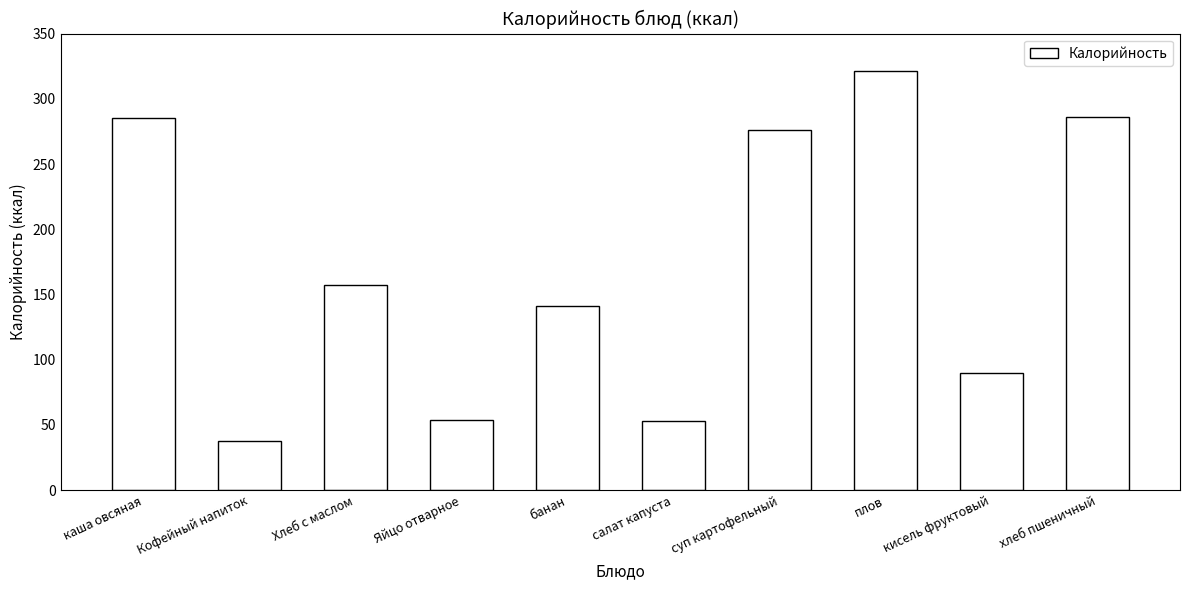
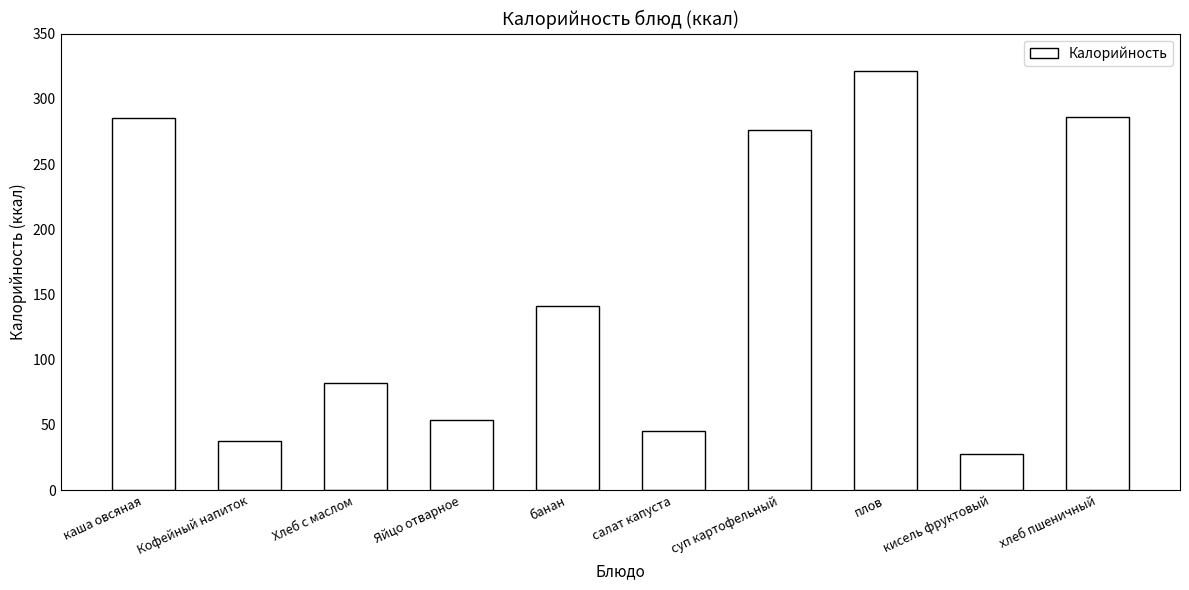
  {
    "каша овсяная": 285,
    "Кофейный напиток": 38,
-   "Хлеб с маслом": 157,
+   "Хлеб с маслом": 82,
    "Яйцо отварное": 54,
    "банан": 141,
-   "салат капуста": 53,
+   "салат капуста": 45,
    "суп картофельный": 276,
    "плов": 321,
-   "кисель фруктовый": 90,
+   "кисель фруктовый": 28,
    "хлеб пшеничный": 286
  }
